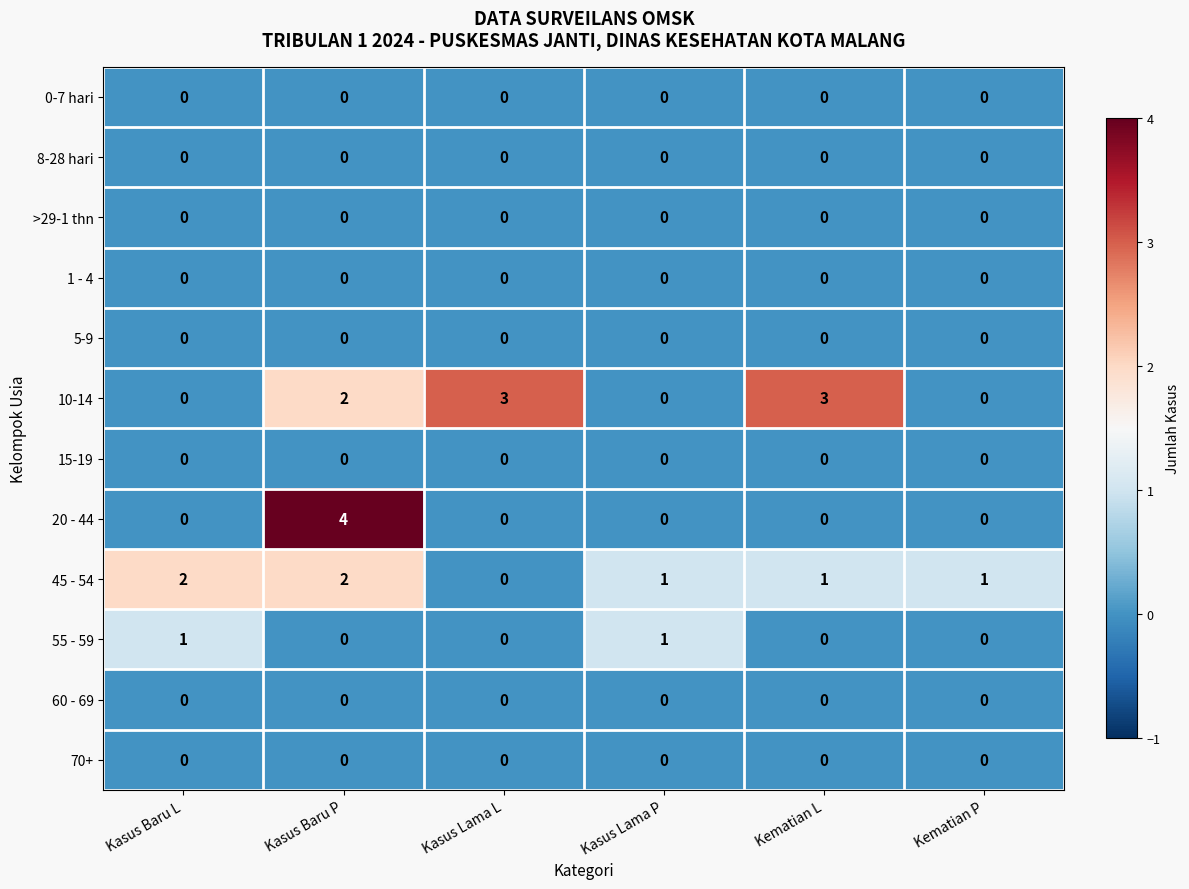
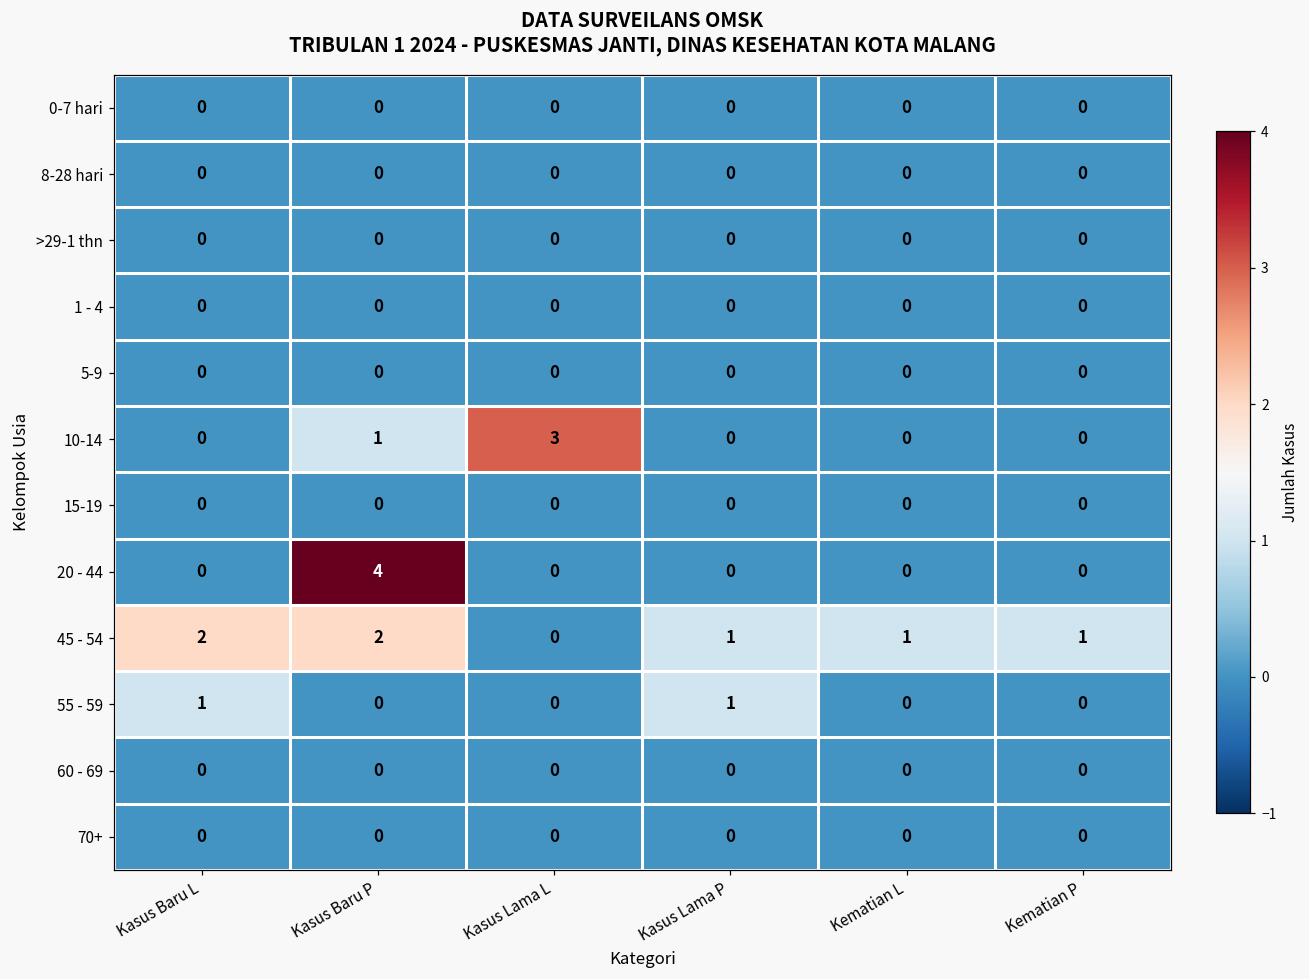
  {
    "0-7 hari": {
      "Kasus Baru L": 0,
      "Kasus Baru P": 0,
      "Kasus Lama L": 0,
      "Kasus Lama P": 0,
      "Kematian L": 0,
      "Kematian P": 0
    },
    "8-28 hari": {
      "Kasus Baru L": 0,
      "Kasus Baru P": 0,
      "Kasus Lama L": 0,
      "Kasus Lama P": 0,
      "Kematian L": 0,
      "Kematian P": 0
    },
    ">29-1 thn": {
      "Kasus Baru L": 0,
      "Kasus Baru P": 0,
      "Kasus Lama L": 0,
      "Kasus Lama P": 0,
      "Kematian L": 0,
      "Kematian P": 0
    },
    "1 - 4": {
      "Kasus Baru L": 0,
      "Kasus Baru P": 0,
      "Kasus Lama L": 0,
      "Kasus Lama P": 0,
      "Kematian L": 0,
      "Kematian P": 0
    },
    "5-9": {
      "Kasus Baru L": 0,
      "Kasus Baru P": 0,
      "Kasus Lama L": 0,
      "Kasus Lama P": 0,
      "Kematian L": 0,
      "Kematian P": 0
    },
    "10-14": {
      "Kasus Baru L": 0,
-     "Kasus Baru P": 2,
+     "Kasus Baru P": 1,
      "Kasus Lama L": 3,
      "Kasus Lama P": 0,
-     "Kematian L": 3,
+     "Kematian L": 0,
      "Kematian P": 0
    },
    "15-19": {
      "Kasus Baru L": 0,
      "Kasus Baru P": 0,
      "Kasus Lama L": 0,
      "Kasus Lama P": 0,
      "Kematian L": 0,
      "Kematian P": 0
    },
    "20 - 44": {
      "Kasus Baru L": 0,
      "Kasus Baru P": 4,
      "Kasus Lama L": 0,
      "Kasus Lama P": 0,
      "Kematian L": 0,
      "Kematian P": 0
    },
    "45 - 54": {
      "Kasus Baru L": 2,
      "Kasus Baru P": 2,
      "Kasus Lama L": 0,
      "Kasus Lama P": 1,
      "Kematian L": 1,
      "Kematian P": 1
    },
    "55 - 59": {
      "Kasus Baru L": 1,
      "Kasus Baru P": 0,
      "Kasus Lama L": 0,
      "Kasus Lama P": 1,
      "Kematian L": 0,
      "Kematian P": 0
    },
    "60 - 69": {
      "Kasus Baru L": 0,
      "Kasus Baru P": 0,
      "Kasus Lama L": 0,
      "Kasus Lama P": 0,
      "Kematian L": 0,
      "Kematian P": 0
    },
    "70+": {
      "Kasus Baru L": 0,
      "Kasus Baru P": 0,
      "Kasus Lama L": 0,
      "Kasus Lama P": 0,
      "Kematian L": 0,
      "Kematian P": 0
    }
  }
